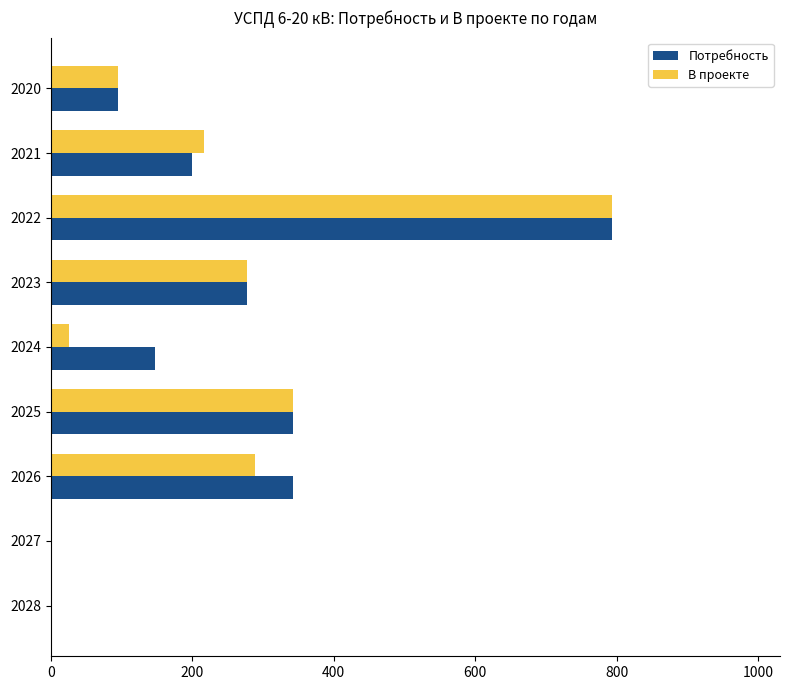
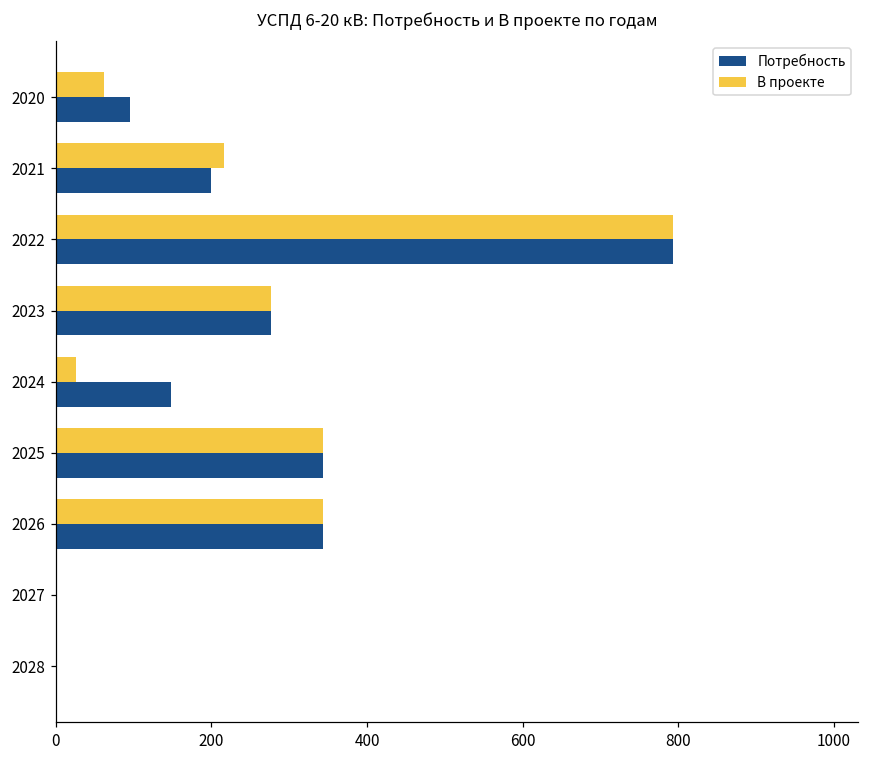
  {
    "Потребность": {
      "2020": 100,
      "2021": 200,
      "2022": 790,
      "2023": 280,
      "2024": 150,
      "2025": 340,
      "2026": 340,
      "2027": 0,
      "2028": 0
    },
    "В проекте": {
-     "2020": 100,
+     "2020": 60,
      "2021": 220,
      "2022": 790,
      "2023": 280,
      "2024": 30,
      "2025": 340,
-     "2026": 290,
+     "2026": 340,
      "2027": 0,
      "2028": 0
    }
  }
